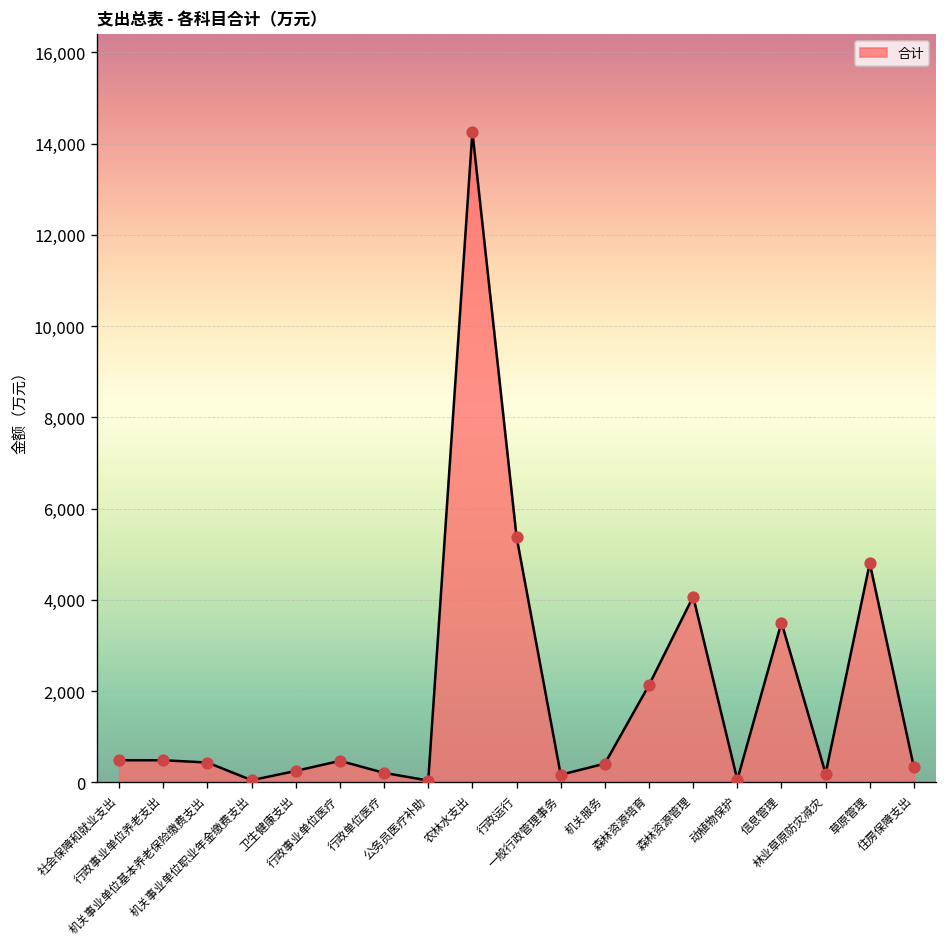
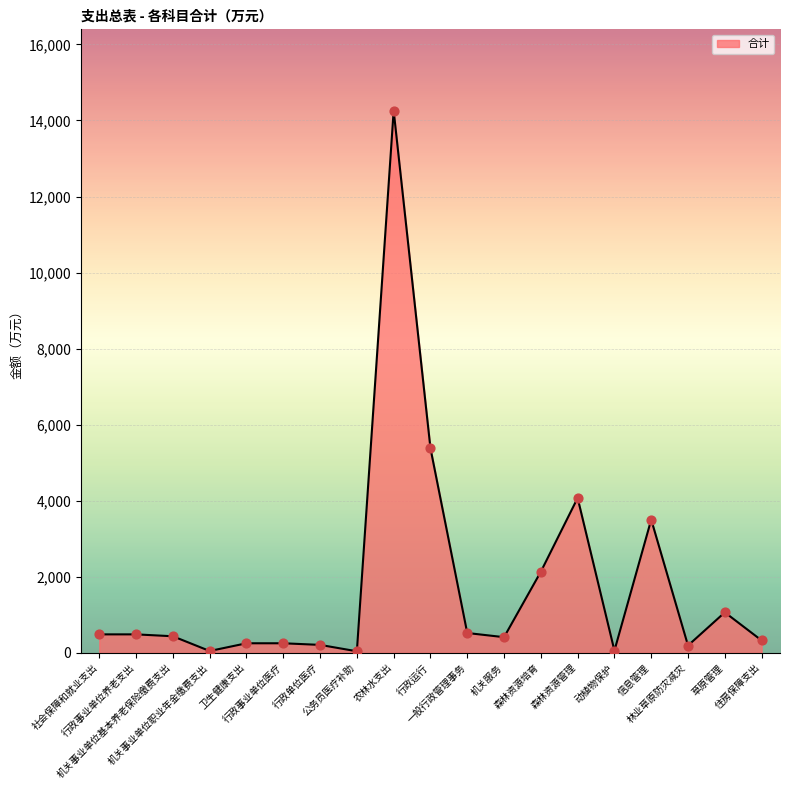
  {
    "社会保障和就业支出": "500",
    "行政事业单位养老支出": "500",
    "机关事业单位基本养老保险缴费支出": "400",
    "机关事业单位职业年金缴费支出": "100",
    "卫生健康支出": "300",
-   "行政事业单位医疗": "500",
+   "行政事业单位医疗": "300",
    "行政单位医疗": "200",
    "公务员医疗补助": "0",
    "农林水支出": "14,300",
    "行政运行": "5,400",
-   "一般行政管理事务": "200",
+   "一般行政管理事务": "500",
    "机关服务": "400",
    "森林资源培育": "2,100",
    "森林资源管理": "4,100",
    "动植物保护": "100",
    "信息管理": "3,500",
    "林业草原防灾减灾": "200",
-   "草原管理": "4,800",
+   "草原管理": "1,100",
    "住房保障支出": "300"
  }
